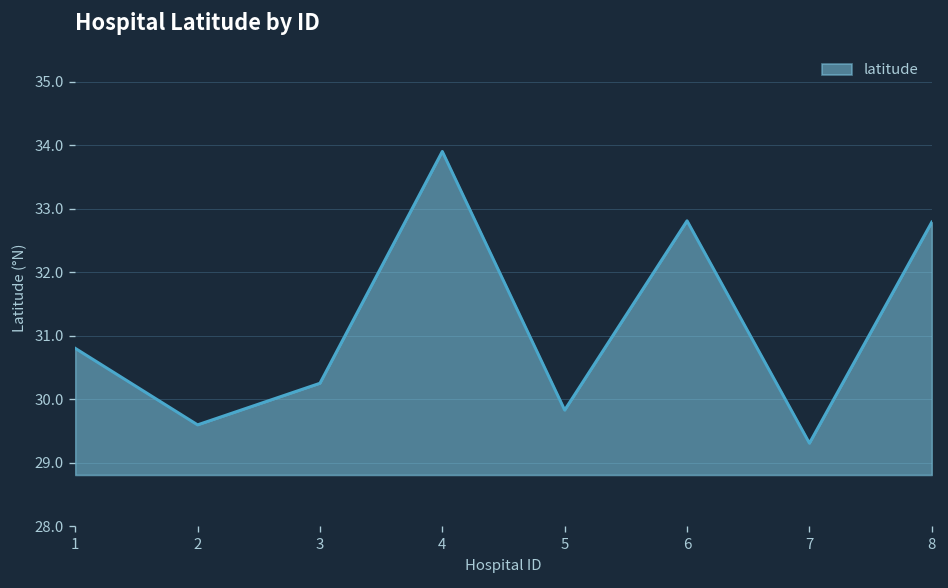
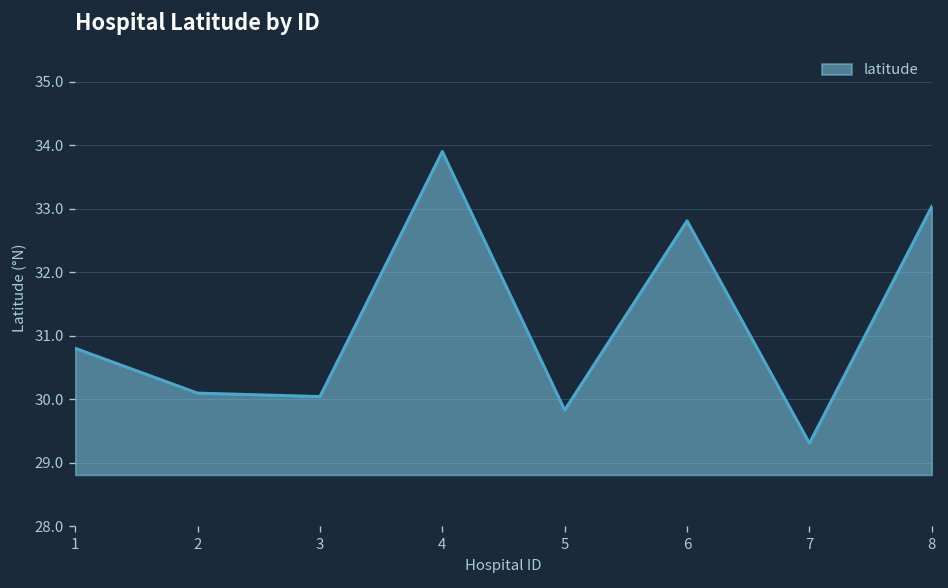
  {
    "1": 30.8,
-   "2": 29.6,
-   "3": 30.3,
+   "2": 30.1,
+   "3": 30.0,
    "4": 33.9,
    "5": 29.8,
    "6": 32.8,
    "7": 29.3,
-   "8": 32.8
+   "8": 33.0
  }
